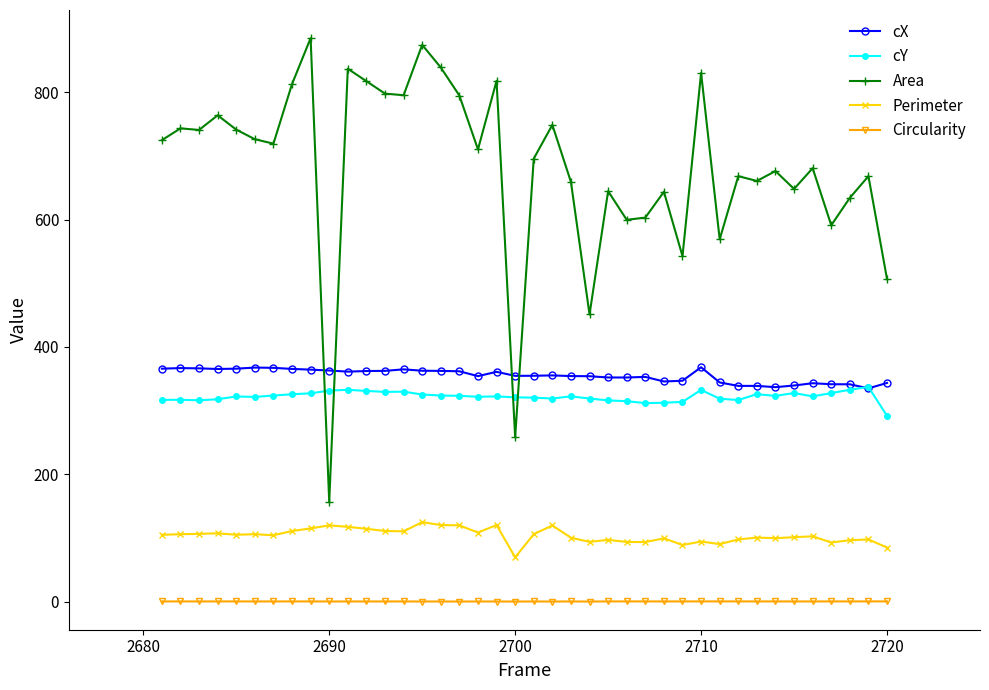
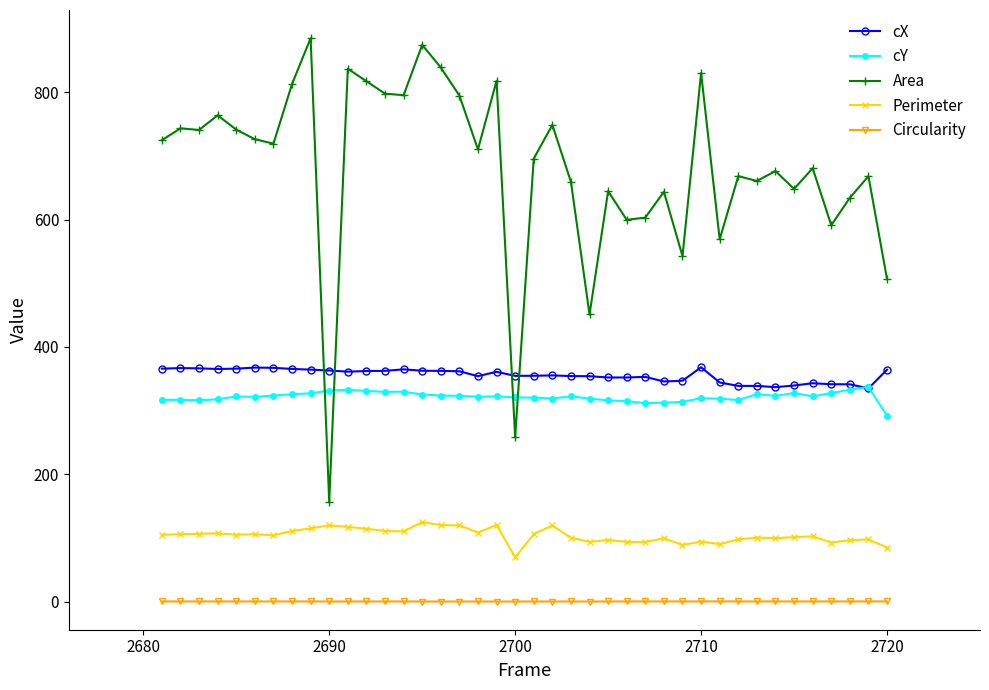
  {
    "cX": {
      "2690": 360,
      "2700": 350,
      "2710": 370,
-     "2720": 340
+     "2720": 360
    },
    "cY": {
      "2690": 330,
      "2700": 320,
-     "2710": 330,
+     "2710": 320,
      "2720": 290
    },
    "Area": {
      "2690": 160,
      "2700": 260,
      "2710": 830,
      "2720": 510
    }
  }
